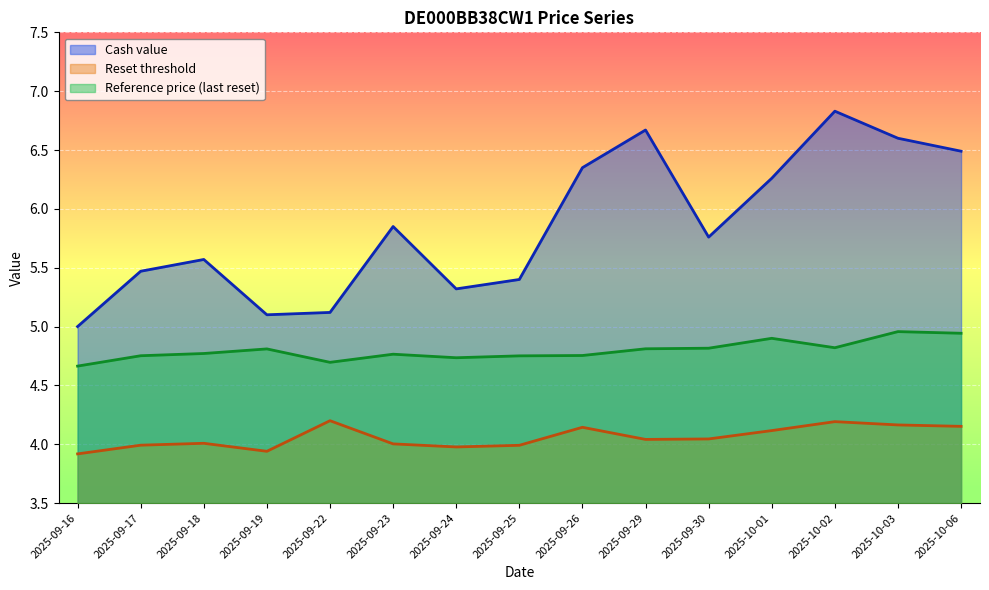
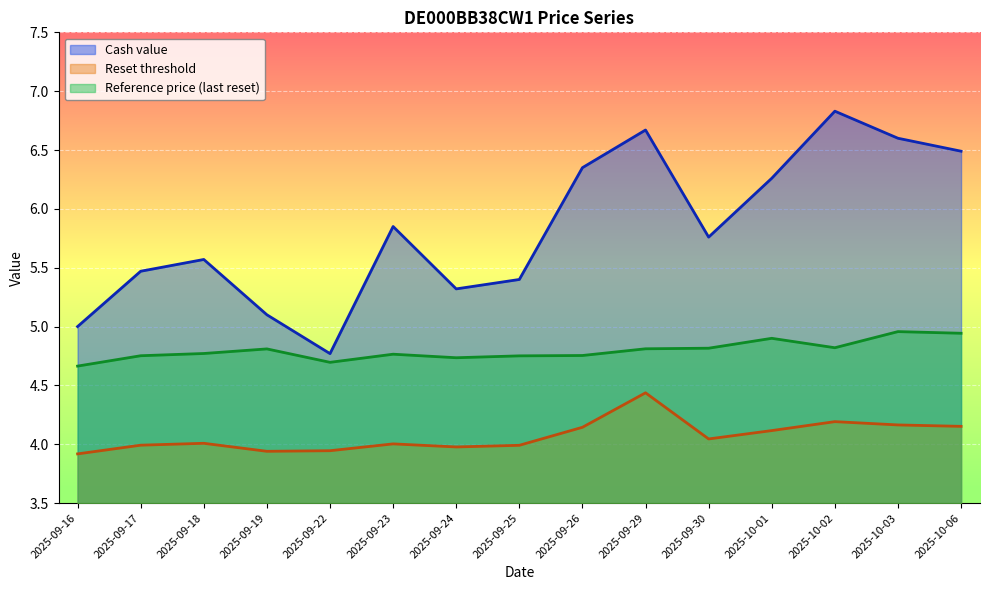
  {
    "Cash value": {
      "2025-09-16": 5.00,
      "2025-09-17": 5.47,
      "2025-09-18": 5.57,
      "2025-09-19": 5.10,
-     "2025-09-22": 5.12,
+     "2025-09-22": 4.77,
      "2025-09-23": 5.85,
      "2025-09-24": 5.32,
      "2025-09-25": 5.40,
      "2025-09-26": 6.35,
      "2025-09-29": 6.67,
      "2025-09-30": 5.76,
      "2025-10-01": 6.26,
      "2025-10-02": 6.83,
      "2025-10-03": 6.60,
      "2025-10-06": 6.49
    },
    "Reset threshold": {
      "2025-09-16": 3.92,
      "2025-09-17": 3.99,
      "2025-09-18": 4.01,
      "2025-09-19": 3.94,
-     "2025-09-22": 4.20,
+     "2025-09-22": 3.95,
      "2025-09-23": 4.00,
      "2025-09-24": 3.98,
      "2025-09-25": 3.99,
      "2025-09-26": 4.14,
-     "2025-09-29": 4.04,
+     "2025-09-29": 4.44,
      "2025-09-30": 4.05,
      "2025-10-01": 4.12,
      "2025-10-02": 4.19,
      "2025-10-03": 4.16,
      "2025-10-06": 4.15
    },
    "Reference price (last reset)": {
      "2025-09-16": 4.66,
      "2025-09-17": 4.75,
      "2025-09-18": 4.77,
      "2025-09-19": 4.81,
      "2025-09-22": 4.70,
      "2025-09-23": 4.77,
      "2025-09-24": 4.74,
      "2025-09-25": 4.75,
      "2025-09-26": 4.75,
      "2025-09-29": 4.81,
      "2025-09-30": 4.82,
      "2025-10-01": 4.90,
      "2025-10-02": 4.82,
      "2025-10-03": 4.96,
      "2025-10-06": 4.94
    }
  }
